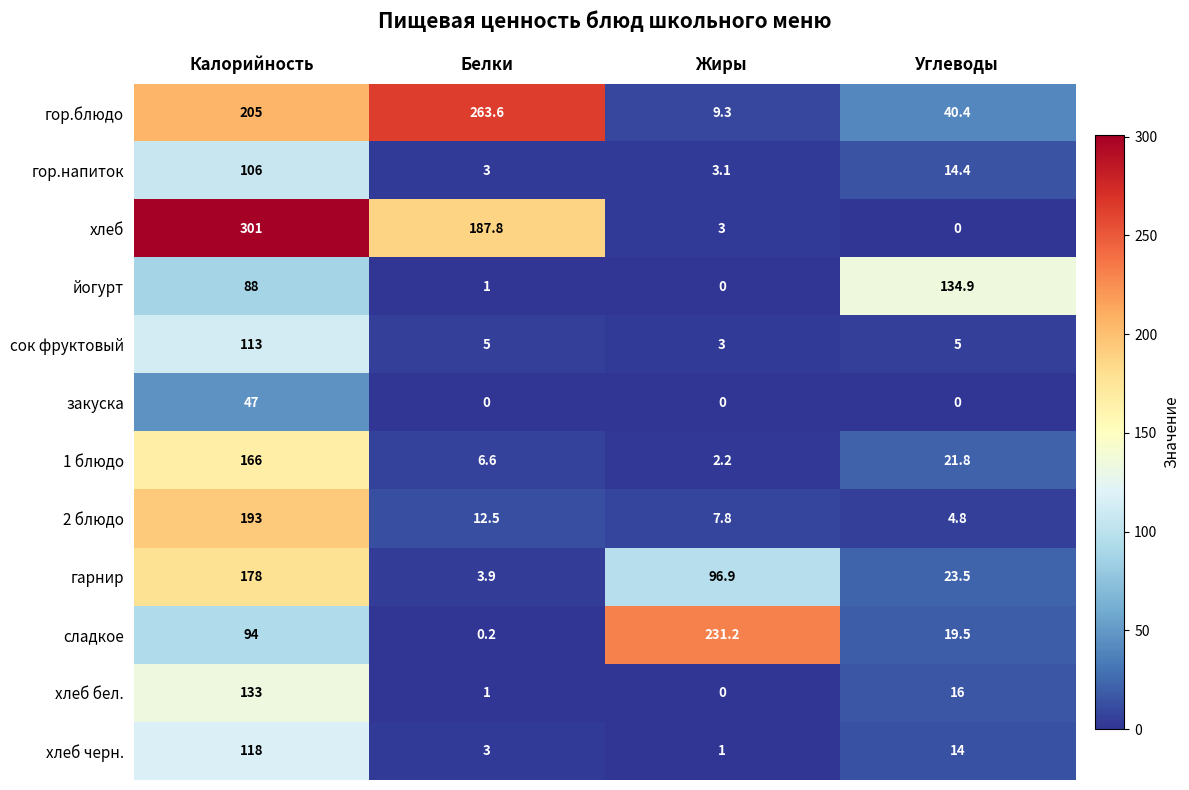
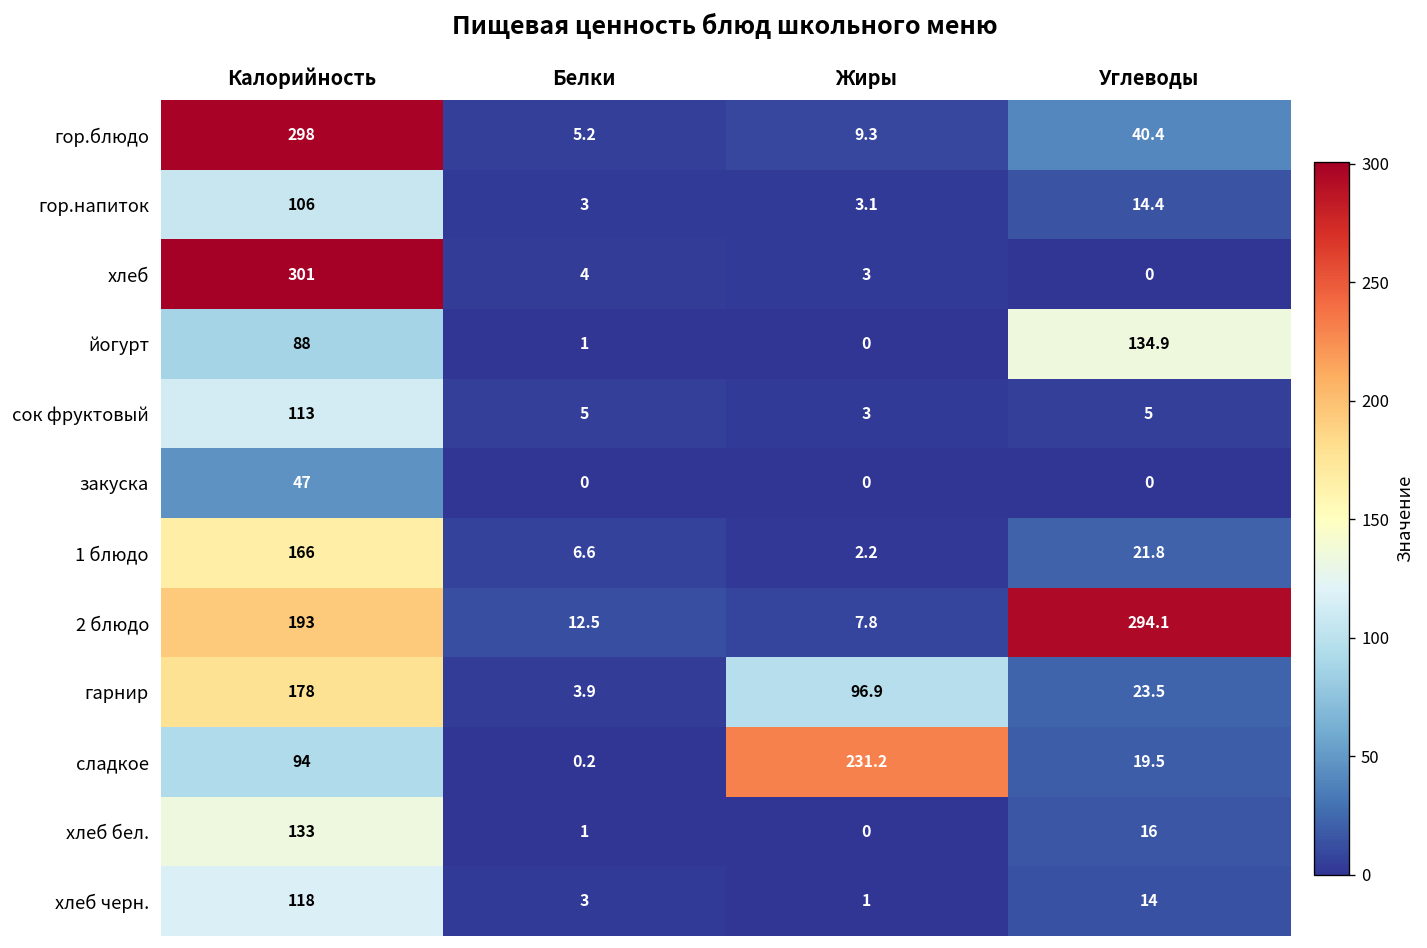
  {
    "гор.блюдо": {
-     "Калорийность": 205,
-     "Белки": 263.6,
+     "Калорийность": 298,
+     "Белки": 5.2,
      "Жиры": 9.3,
      "Углеводы": 40.4
    },
    "гор.напиток": {
      "Калорийность": 106,
      "Белки": 3,
      "Жиры": 3.1,
      "Углеводы": 14.4
    },
    "хлеб": {
      "Калорийность": 301,
-     "Белки": 187.8,
+     "Белки": 4,
      "Жиры": 3,
      "Углеводы": 0
    },
    "йогурт": {
      "Калорийность": 88,
      "Белки": 1,
      "Жиры": 0,
      "Углеводы": 134.9
    },
    "сок фруктовый": {
      "Калорийность": 113,
      "Белки": 5,
      "Жиры": 3,
      "Углеводы": 5
    },
    "закуска": {
      "Калорийность": 47,
      "Белки": 0,
      "Жиры": 0,
      "Углеводы": 0
    },
    "1 блюдо": {
      "Калорийность": 166,
      "Белки": 6.6,
      "Жиры": 2.2,
      "Углеводы": 21.8
    },
    "2 блюдо": {
      "Калорийность": 193,
      "Белки": 12.5,
      "Жиры": 7.8,
-     "Углеводы": 4.8
+     "Углеводы": 294.1
    },
    "гарнир": {
      "Калорийность": 178,
      "Белки": 3.9,
      "Жиры": 96.9,
      "Углеводы": 23.5
    },
    "сладкое": {
      "Калорийность": 94,
      "Белки": 0.2,
      "Жиры": 231.2,
      "Углеводы": 19.5
    },
    "хлеб бел.": {
      "Калорийность": 133,
      "Белки": 1,
      "Жиры": 0,
      "Углеводы": 16
    },
    "хлеб черн.": {
      "Калорийность": 118,
      "Белки": 3,
      "Жиры": 1,
      "Углеводы": 14
    }
  }
